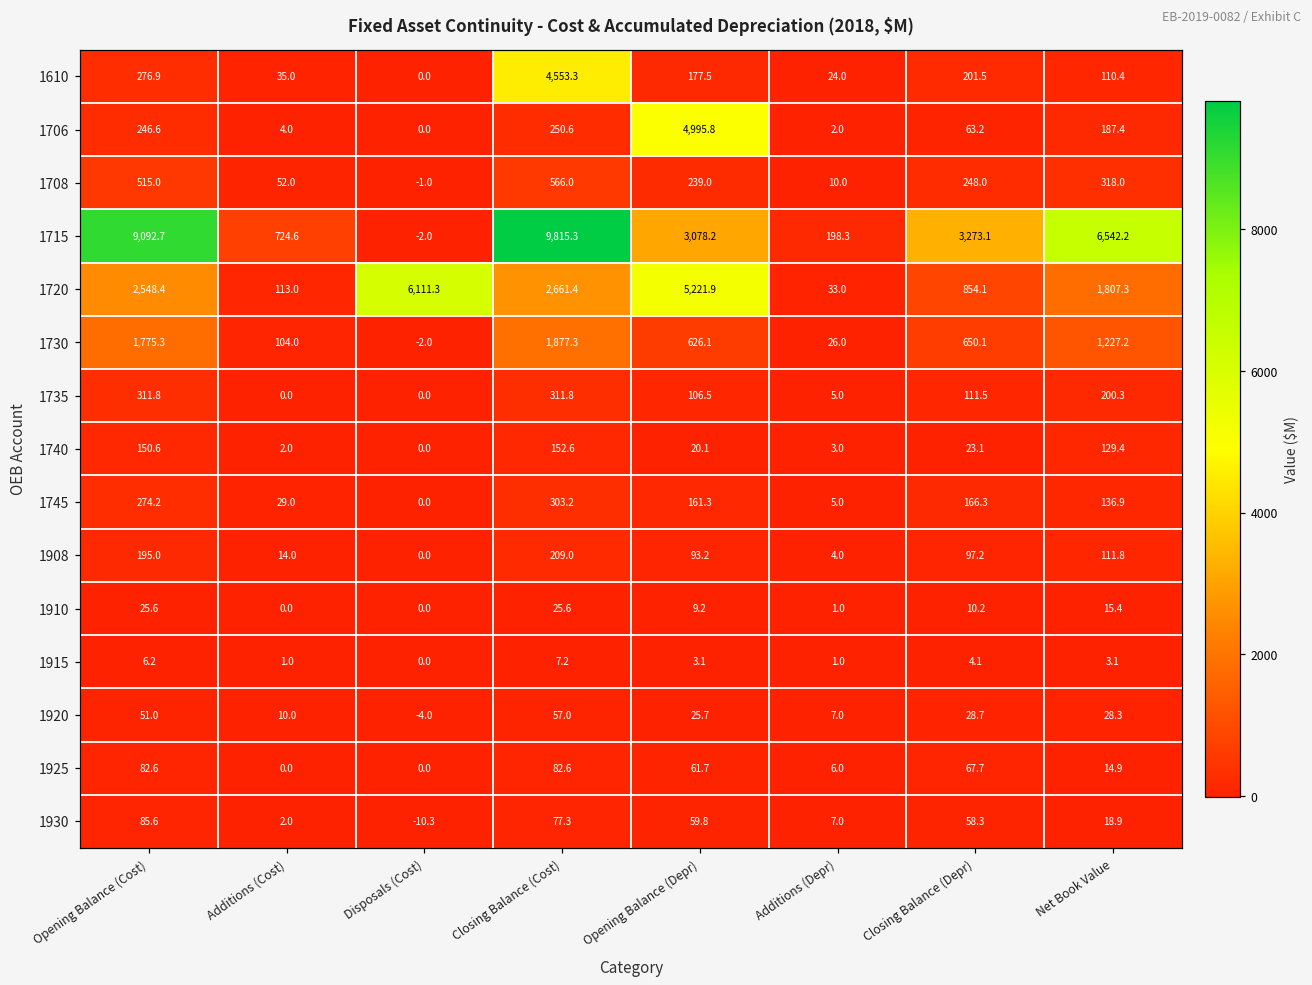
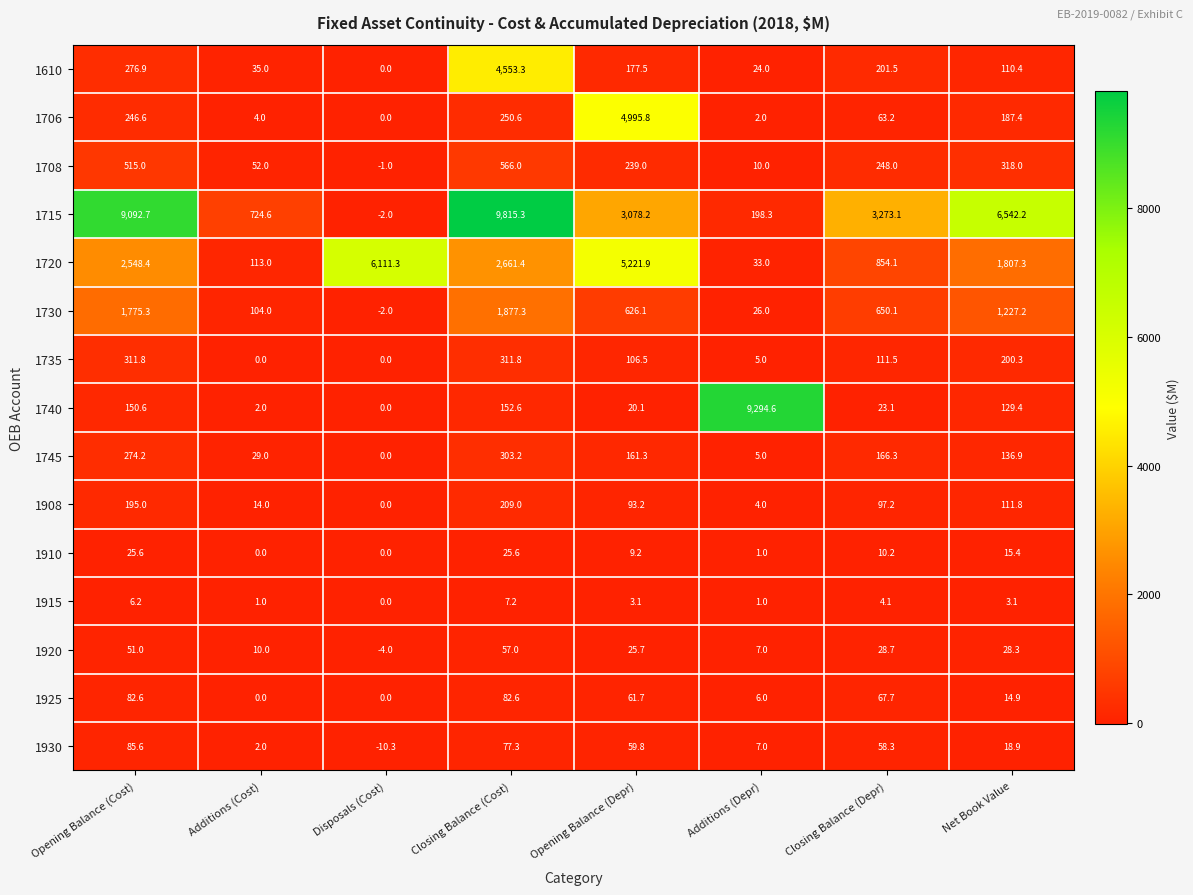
  {
    "1610": {
      "Opening Balance (Cost)": "276.9",
      "Additions (Cost)": "35.0",
      "Disposals (Cost)": "0.0",
      "Closing Balance (Cost)": "4,553.3",
      "Opening Balance (Depr)": "177.5",
      "Additions (Depr)": "24.0",
      "Closing Balance (Depr)": "201.5",
      "Net Book Value": "110.4"
    },
    "1706": {
      "Opening Balance (Cost)": "246.6",
      "Additions (Cost)": "4.0",
      "Disposals (Cost)": "0.0",
      "Closing Balance (Cost)": "250.6",
      "Opening Balance (Depr)": "4,995.8",
      "Additions (Depr)": "2.0",
      "Closing Balance (Depr)": "63.2",
      "Net Book Value": "187.4"
    },
    "1708": {
      "Opening Balance (Cost)": "515.0",
      "Additions (Cost)": "52.0",
      "Disposals (Cost)": "-1.0",
      "Closing Balance (Cost)": "566.0",
      "Opening Balance (Depr)": "239.0",
      "Additions (Depr)": "10.0",
      "Closing Balance (Depr)": "248.0",
      "Net Book Value": "318.0"
    },
    "1715": {
      "Opening Balance (Cost)": "9,092.7",
      "Additions (Cost)": "724.6",
      "Disposals (Cost)": "-2.0",
      "Closing Balance (Cost)": "9,815.3",
      "Opening Balance (Depr)": "3,078.2",
      "Additions (Depr)": "198.3",
      "Closing Balance (Depr)": "3,273.1",
      "Net Book Value": "6,542.2"
    },
    "1720": {
      "Opening Balance (Cost)": "2,548.4",
      "Additions (Cost)": "113.0",
      "Disposals (Cost)": "6,111.3",
      "Closing Balance (Cost)": "2,661.4",
      "Opening Balance (Depr)": "5,221.9",
      "Additions (Depr)": "33.0",
      "Closing Balance (Depr)": "854.1",
      "Net Book Value": "1,807.3"
    },
    "1730": {
      "Opening Balance (Cost)": "1,775.3",
      "Additions (Cost)": "104.0",
      "Disposals (Cost)": "-2.0",
      "Closing Balance (Cost)": "1,877.3",
      "Opening Balance (Depr)": "626.1",
      "Additions (Depr)": "26.0",
      "Closing Balance (Depr)": "650.1",
      "Net Book Value": "1,227.2"
    },
    "1735": {
      "Opening Balance (Cost)": "311.8",
      "Additions (Cost)": "0.0",
      "Disposals (Cost)": "0.0",
      "Closing Balance (Cost)": "311.8",
      "Opening Balance (Depr)": "106.5",
      "Additions (Depr)": "5.0",
      "Closing Balance (Depr)": "111.5",
      "Net Book Value": "200.3"
    },
    "1740": {
      "Opening Balance (Cost)": "150.6",
      "Additions (Cost)": "2.0",
      "Disposals (Cost)": "0.0",
      "Closing Balance (Cost)": "152.6",
      "Opening Balance (Depr)": "20.1",
-     "Additions (Depr)": "3.0",
+     "Additions (Depr)": "9,294.6",
      "Closing Balance (Depr)": "23.1",
      "Net Book Value": "129.4"
    },
    "1745": {
      "Opening Balance (Cost)": "274.2",
      "Additions (Cost)": "29.0",
      "Disposals (Cost)": "0.0",
      "Closing Balance (Cost)": "303.2",
      "Opening Balance (Depr)": "161.3",
      "Additions (Depr)": "5.0",
      "Closing Balance (Depr)": "166.3",
      "Net Book Value": "136.9"
    },
    "1908": {
      "Opening Balance (Cost)": "195.0",
      "Additions (Cost)": "14.0",
      "Disposals (Cost)": "0.0",
      "Closing Balance (Cost)": "209.0",
      "Opening Balance (Depr)": "93.2",
      "Additions (Depr)": "4.0",
      "Closing Balance (Depr)": "97.2",
      "Net Book Value": "111.8"
    },
    "1910": {
      "Opening Balance (Cost)": "25.6",
      "Additions (Cost)": "0.0",
      "Disposals (Cost)": "0.0",
      "Closing Balance (Cost)": "25.6",
      "Opening Balance (Depr)": "9.2",
      "Additions (Depr)": "1.0",
      "Closing Balance (Depr)": "10.2",
      "Net Book Value": "15.4"
    },
    "1915": {
      "Opening Balance (Cost)": "6.2",
      "Additions (Cost)": "1.0",
      "Disposals (Cost)": "0.0",
      "Closing Balance (Cost)": "7.2",
      "Opening Balance (Depr)": "3.1",
      "Additions (Depr)": "1.0",
      "Closing Balance (Depr)": "4.1",
      "Net Book Value": "3.1"
    },
    "1920": {
      "Opening Balance (Cost)": "51.0",
      "Additions (Cost)": "10.0",
      "Disposals (Cost)": "-4.0",
      "Closing Balance (Cost)": "57.0",
      "Opening Balance (Depr)": "25.7",
      "Additions (Depr)": "7.0",
      "Closing Balance (Depr)": "28.7",
      "Net Book Value": "28.3"
    },
    "1925": {
      "Opening Balance (Cost)": "82.6",
      "Additions (Cost)": "0.0",
      "Disposals (Cost)": "0.0",
      "Closing Balance (Cost)": "82.6",
      "Opening Balance (Depr)": "61.7",
      "Additions (Depr)": "6.0",
      "Closing Balance (Depr)": "67.7",
      "Net Book Value": "14.9"
    },
    "1930": {
      "Opening Balance (Cost)": "85.6",
      "Additions (Cost)": "2.0",
      "Disposals (Cost)": "-10.3",
      "Closing Balance (Cost)": "77.3",
      "Opening Balance (Depr)": "59.8",
      "Additions (Depr)": "7.0",
      "Closing Balance (Depr)": "58.3",
      "Net Book Value": "18.9"
    }
  }
